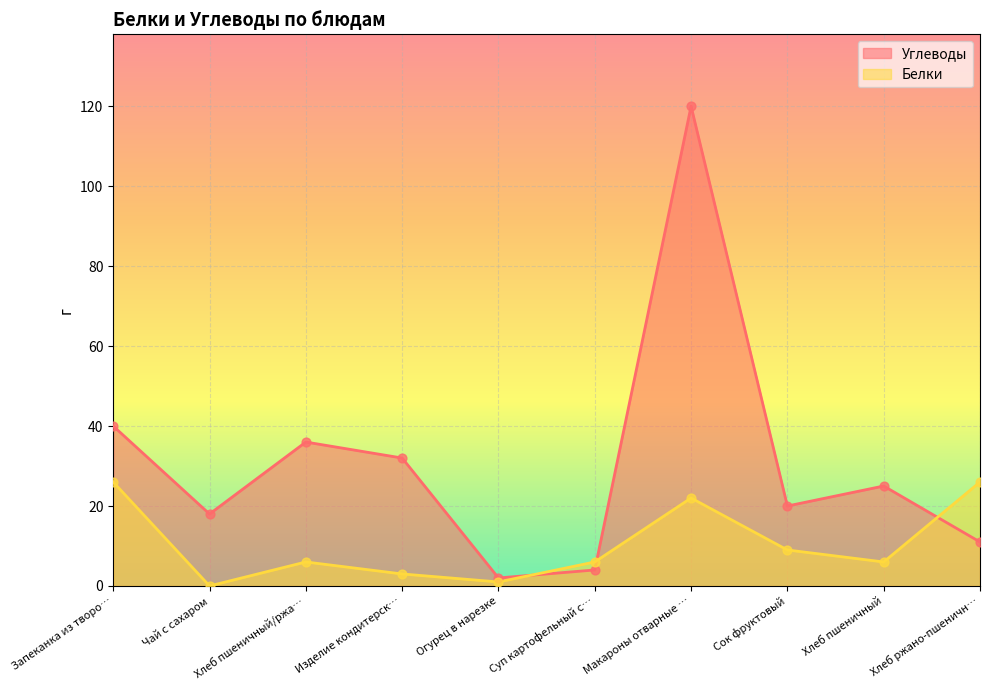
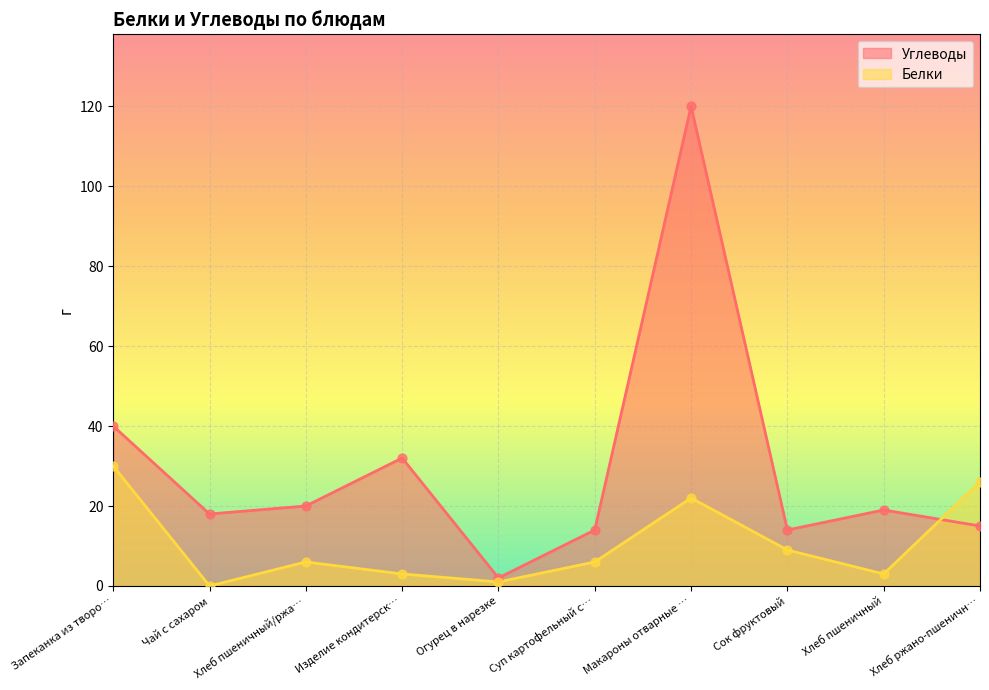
  {
    "Углеводы": {
      "Запеканка из творо…": 40,
      "Чай с сахаром": 18,
-     "Хлеб пшеничный/ржа…": 36,
+     "Хлеб пшеничный/ржа…": 20,
      "Изделие кондитерск…": 32,
      "Огурец в нарезке": 2,
-     "Суп картофельный с…": 4,
+     "Суп картофельный с…": 14,
      "Макароны отварные …": 120,
-     "Сок фруктовый": 20,
-     "Хлеб пшеничный": 25,
-     "Хлеб ржано-пшеничн…": 11
+     "Сок фруктовый": 14,
+     "Хлеб пшеничный": 19,
+     "Хлеб ржано-пшеничн…": 15
    },
    "Белки": {
-     "Запеканка из творо…": 26,
+     "Запеканка из творо…": 30,
      "Чай с сахаром": 0,
      "Хлеб пшеничный/ржа…": 6,
      "Изделие кондитерск…": 3,
      "Огурец в нарезке": 1,
      "Суп картофельный с…": 6,
      "Макароны отварные …": 22,
      "Сок фруктовый": 9,
-     "Хлеб пшеничный": 6,
+     "Хлеб пшеничный": 3,
      "Хлеб ржано-пшеничн…": 26
    }
  }
